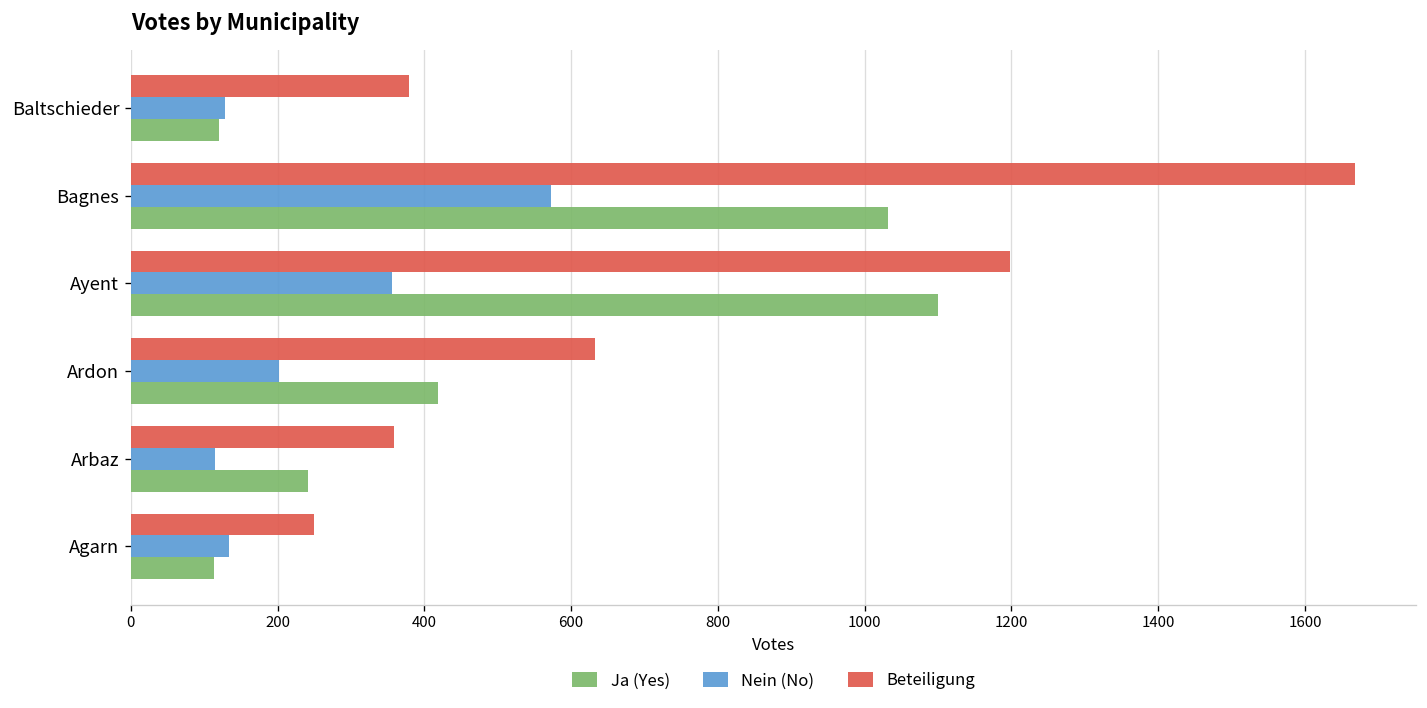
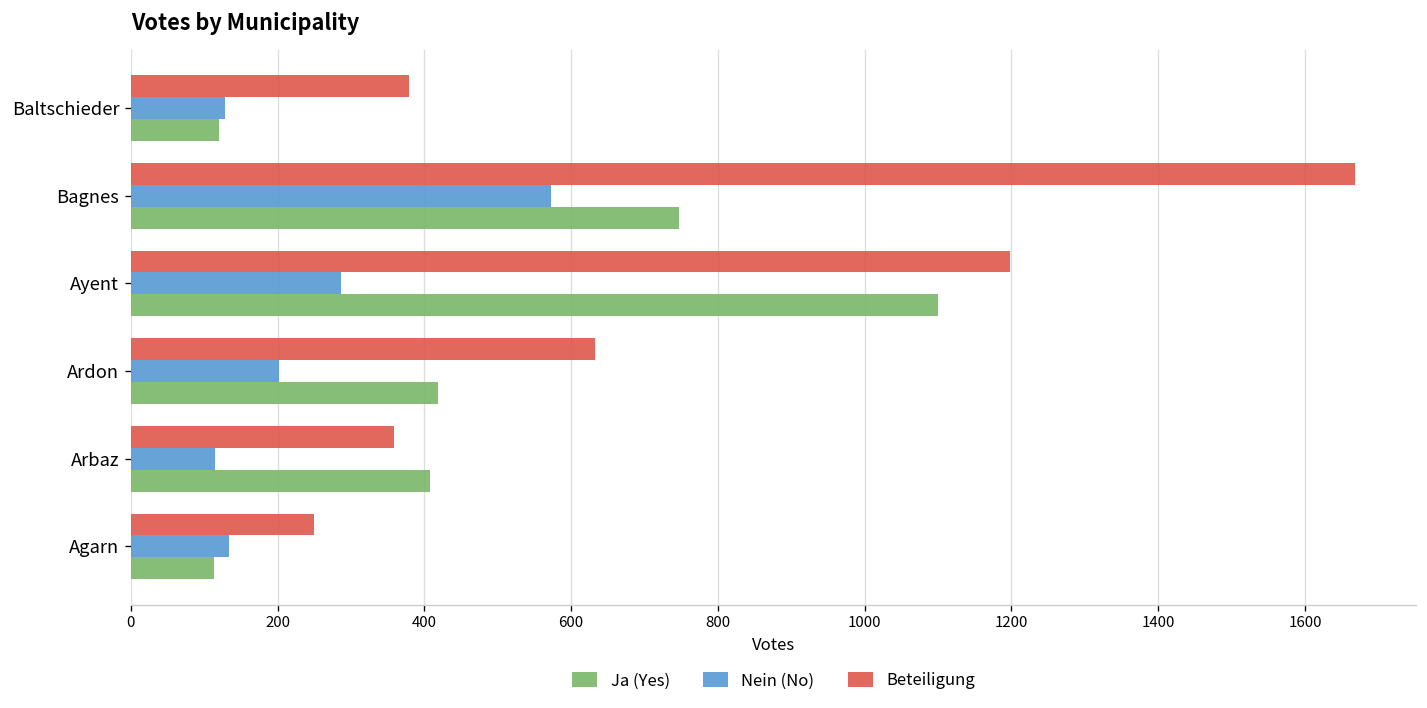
  {
    "Ja (Yes)": {
      "Baltschieder": 120,
-     "Bagnes": 1030,
+     "Bagnes": 750,
      "Ayent": 1100,
      "Ardon": 420,
-     "Arbaz": 240,
+     "Arbaz": 410,
      "Agarn": 110
    },
    "Nein (No)": {
      "Baltschieder": 130,
      "Bagnes": 570,
-     "Ayent": 360,
+     "Ayent": 290,
      "Ardon": 200,
      "Arbaz": 120,
      "Agarn": 130
    },
    "Beteiligung": {
      "Baltschieder": 380,
      "Bagnes": 1670,
      "Ayent": 1200,
      "Ardon": 630,
      "Arbaz": 360,
      "Agarn": 250
    }
  }
